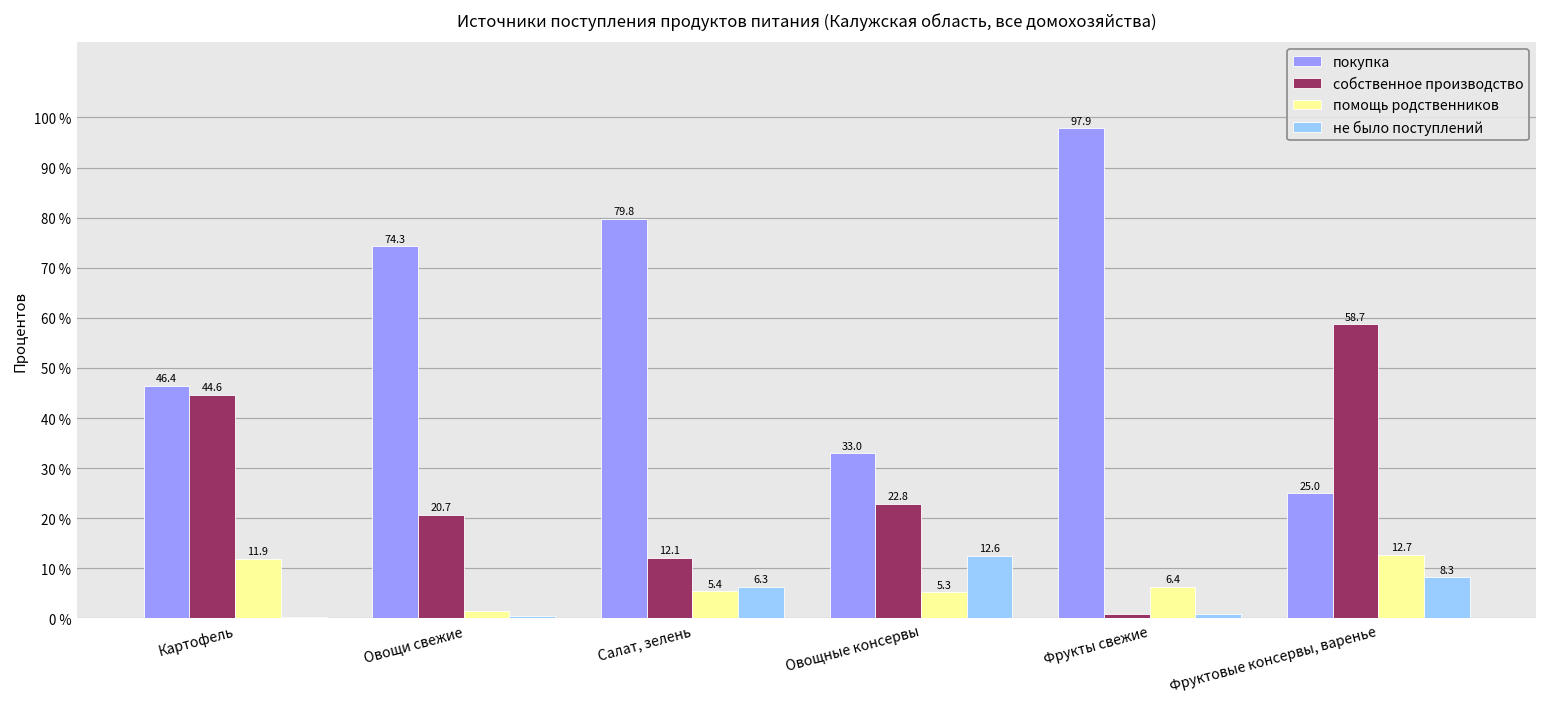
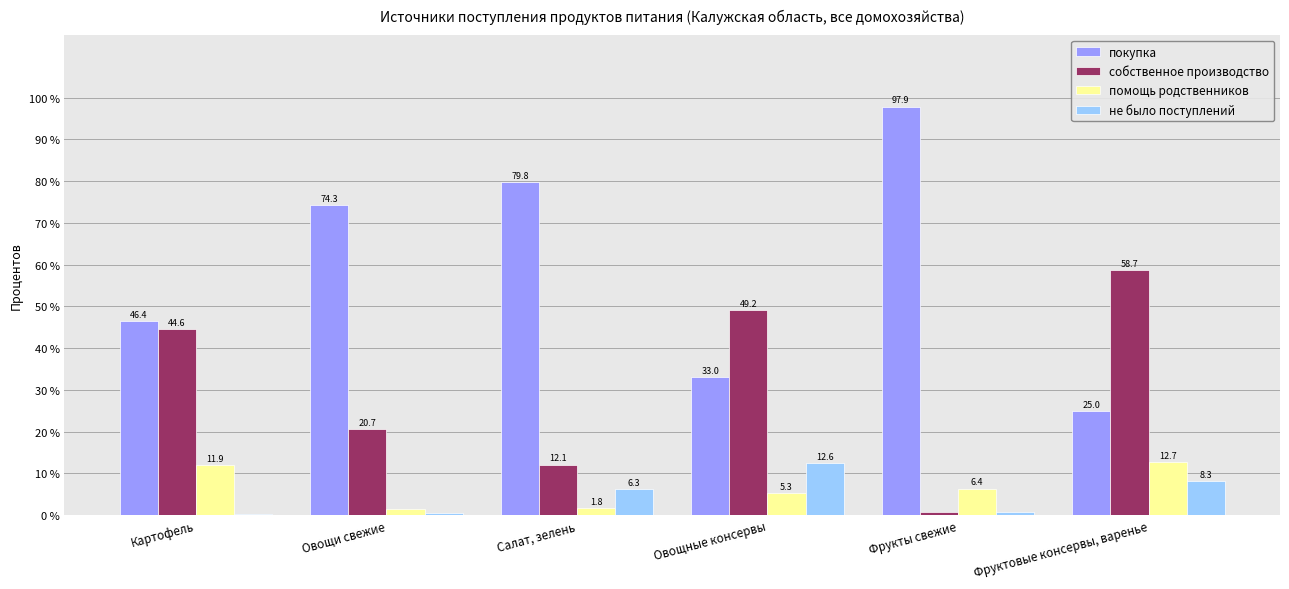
  {
    "собственное производство": {
      "Картофель": 44.6,
      "Овощи свежие": 20.7,
      "Салат, зелень": 12.1,
-     "Овощные консервы": 22.8,
+     "Овощные консервы": 49.2,
      "Фруктовые консервы, варенье": 58.7
    },
    "помощь родственников": {
      "Картофель": 11.9,
-     "Салат, зелень": 5.4,
+     "Салат, зелень": 1.8,
      "Овощные консервы": 5.3,
      "Фрукты свежие": 6.4,
      "Фруктовые консервы, варенье": 12.7
    }
  }
